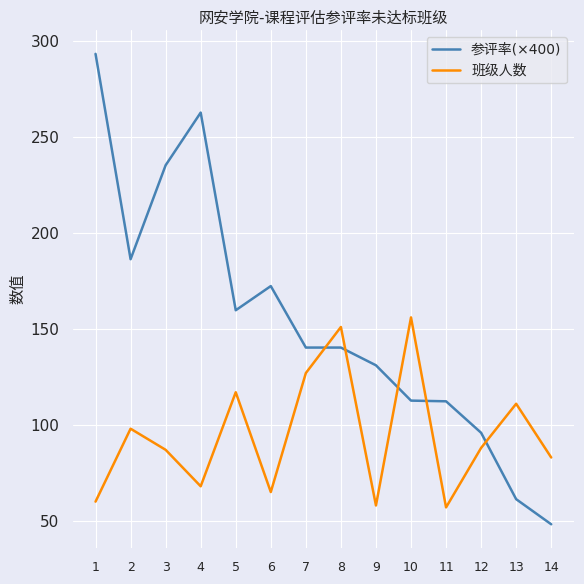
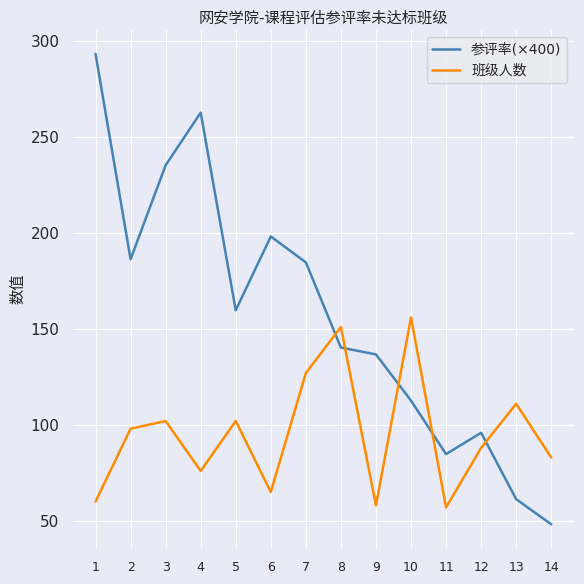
  {
    "参评率(×400)": {
      "1": 293,
      "2": 186,
      "3": 235,
      "4": 263,
      "5": 160,
-     "6": 172,
-     "7": 140,
+     "6": 198,
+     "7": 185,
      "8": 140,
-     "9": 131,
+     "9": 137,
      "10": 113,
-     "11": 112,
+     "11": 85,
      "12": 96,
      "13": 61,
      "14": 48
    },
    "班级人数": {
      "1": 60,
      "2": 98,
-     "3": 87,
-     "4": 68,
-     "5": 117,
+     "3": 102,
+     "4": 76,
+     "5": 102,
      "6": 65,
      "7": 127,
      "8": 151,
      "9": 58,
      "10": 156,
      "11": 57,
      "12": 88,
      "13": 111,
      "14": 83
    }
  }
